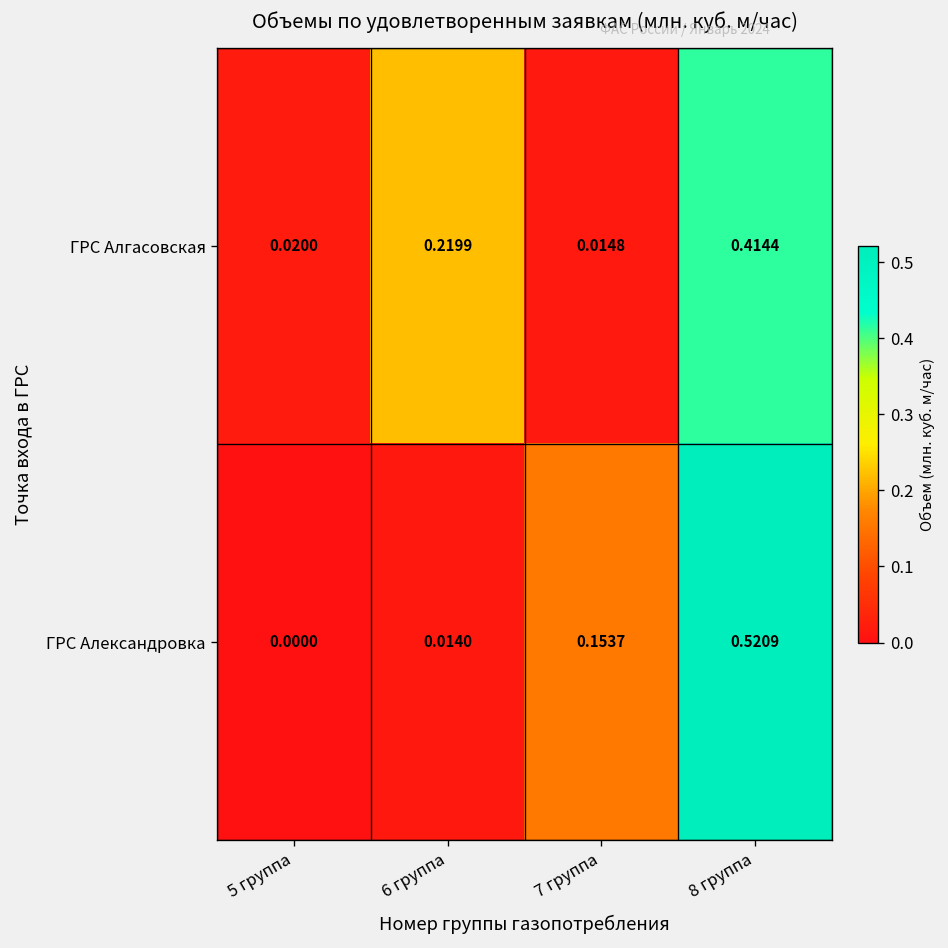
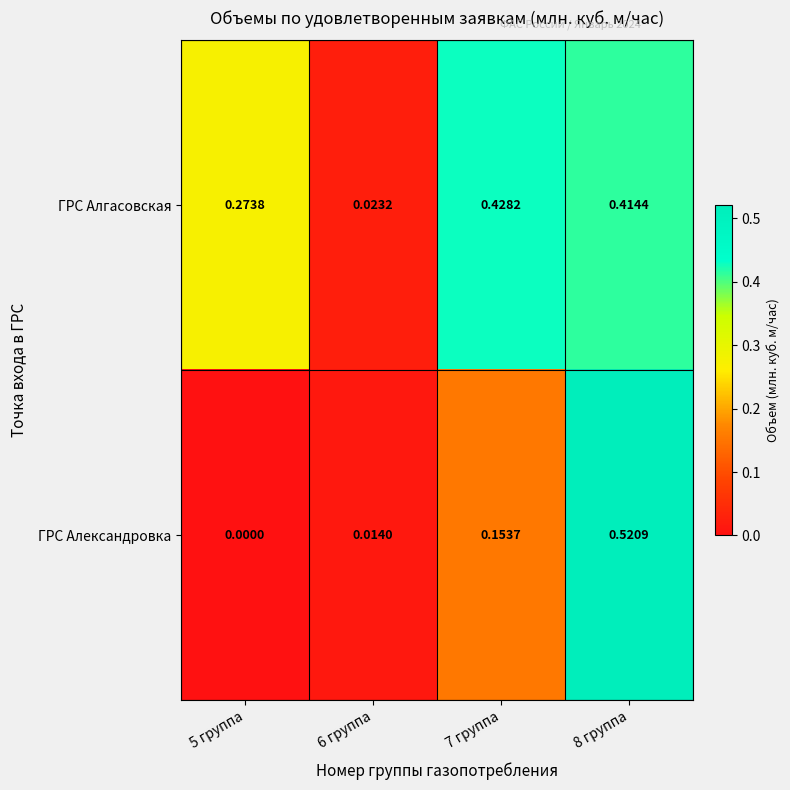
  {
    "ГРС Алгасовская": {
-     "5 группа": 0.0200,
-     "6 группа": 0.2199,
-     "7 группа": 0.0148,
+     "5 группа": 0.2738,
+     "6 группа": 0.0232,
+     "7 группа": 0.4282,
      "8 группа": 0.4144
    },
    "ГРС Александровка": {
      "5 группа": 0.0000,
      "6 группа": 0.0140,
      "7 группа": 0.1537,
      "8 группа": 0.5209
    }
  }
